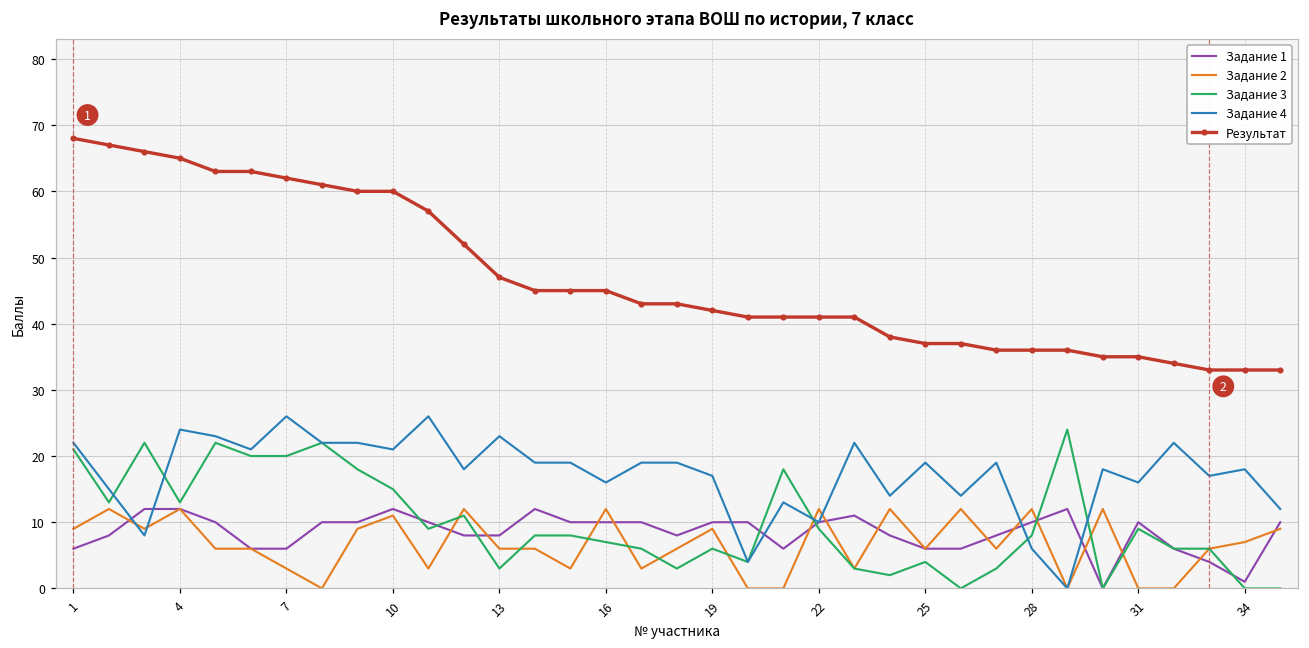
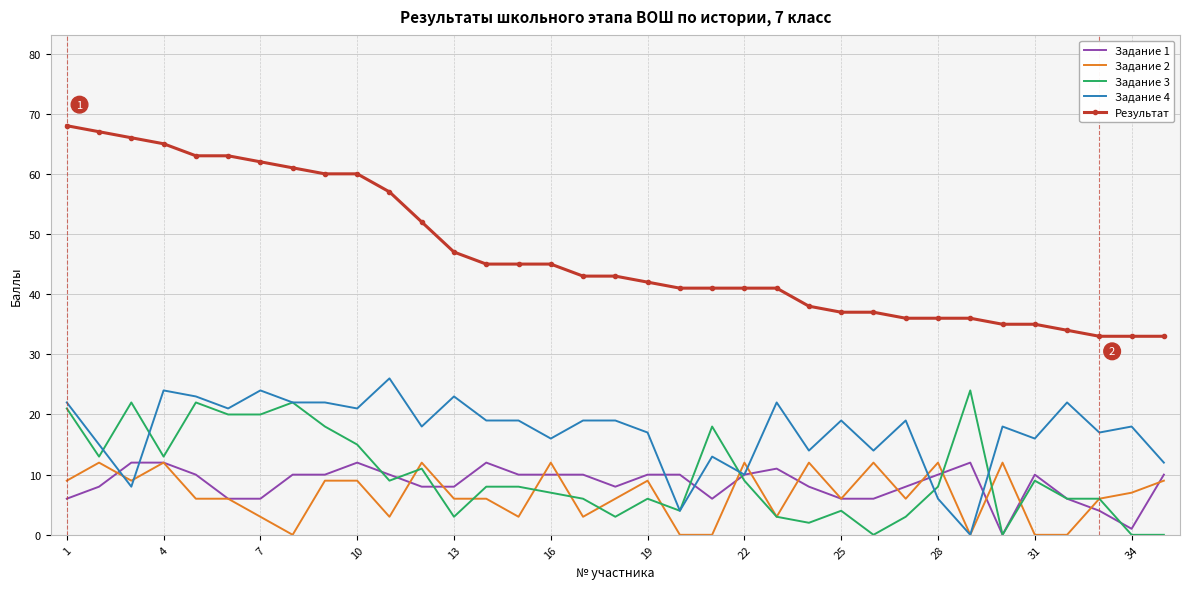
  {
    "Задание 1": {
      "1": 6,
      "7": 6,
      "10": 12,
      "13": 8,
      "16": 10,
      "19": 10,
      "28": 10,
      "31": 10,
      "34": 1
    },
    "Задание 2": {
      "1": 9,
      "7": 3,
-     "10": 11,
+     "10": 9,
      "13": 6,
      "16": 12,
      "19": 9,
      "22": 12,
      "28": 12,
      "31": 0,
      "34": 7
    },
    "Задание 3": {
      "1": 21,
      "4": 13,
      "7": 20,
      "10": 15,
      "13": 3,
      "16": 7,
      "19": 6,
      "22": 9,
      "25": 4,
      "28": 8,
      "31": 9,
      "34": 0
    },
    "Задание 4": {
      "1": 22,
      "4": 24,
-     "7": 26,
+     "7": 24,
      "10": 21,
      "13": 23,
      "16": 16,
      "19": 17,
      "25": 19,
      "28": 6,
      "31": 16,
      "34": 18
    },
    "Результат": {
      "4": 65,
      "7": 62,
      "10": 60,
      "13": 47,
      "16": 45,
      "19": 42,
      "22": 41,
      "25": 37,
      "28": 36,
      "31": 35,
      "34": 33
    }
  }
